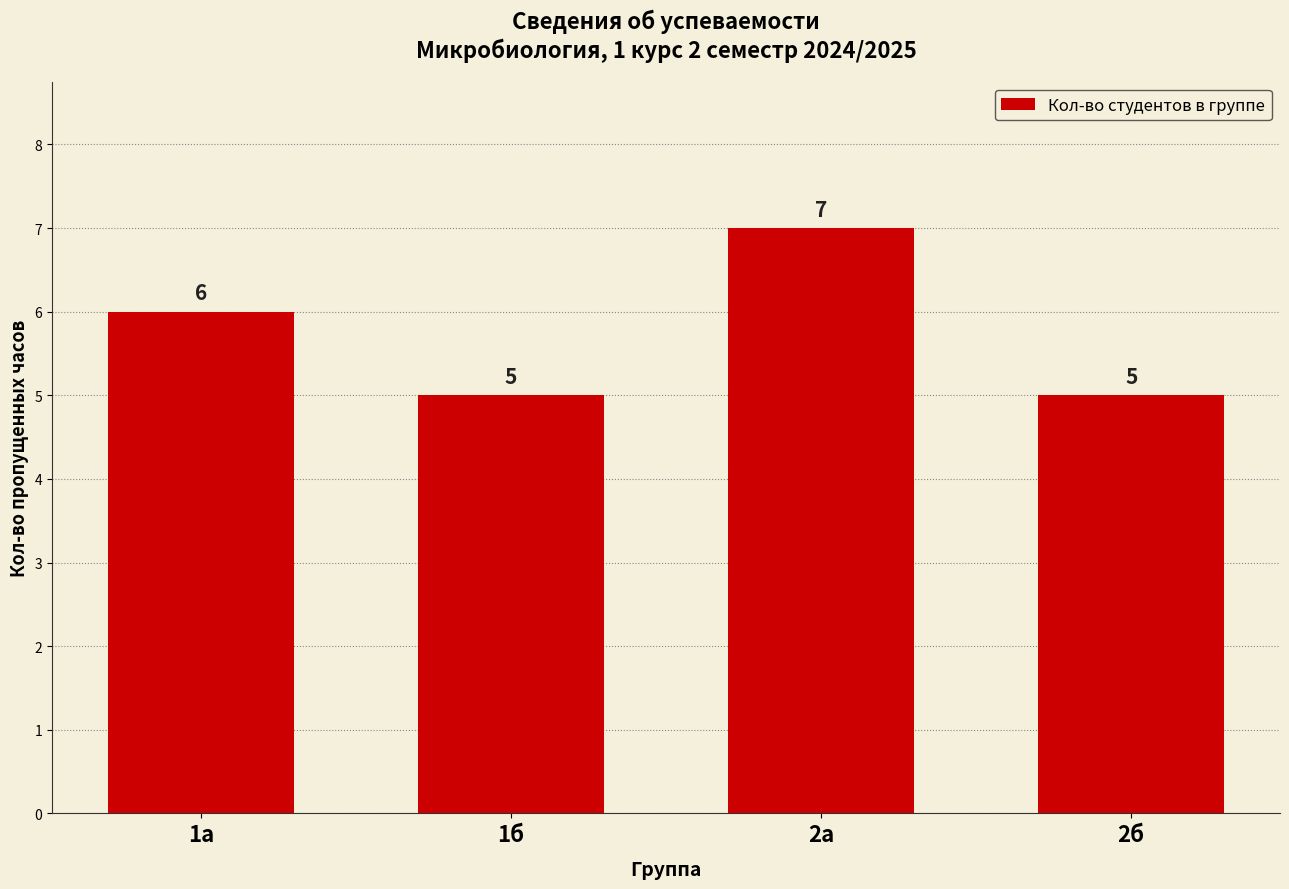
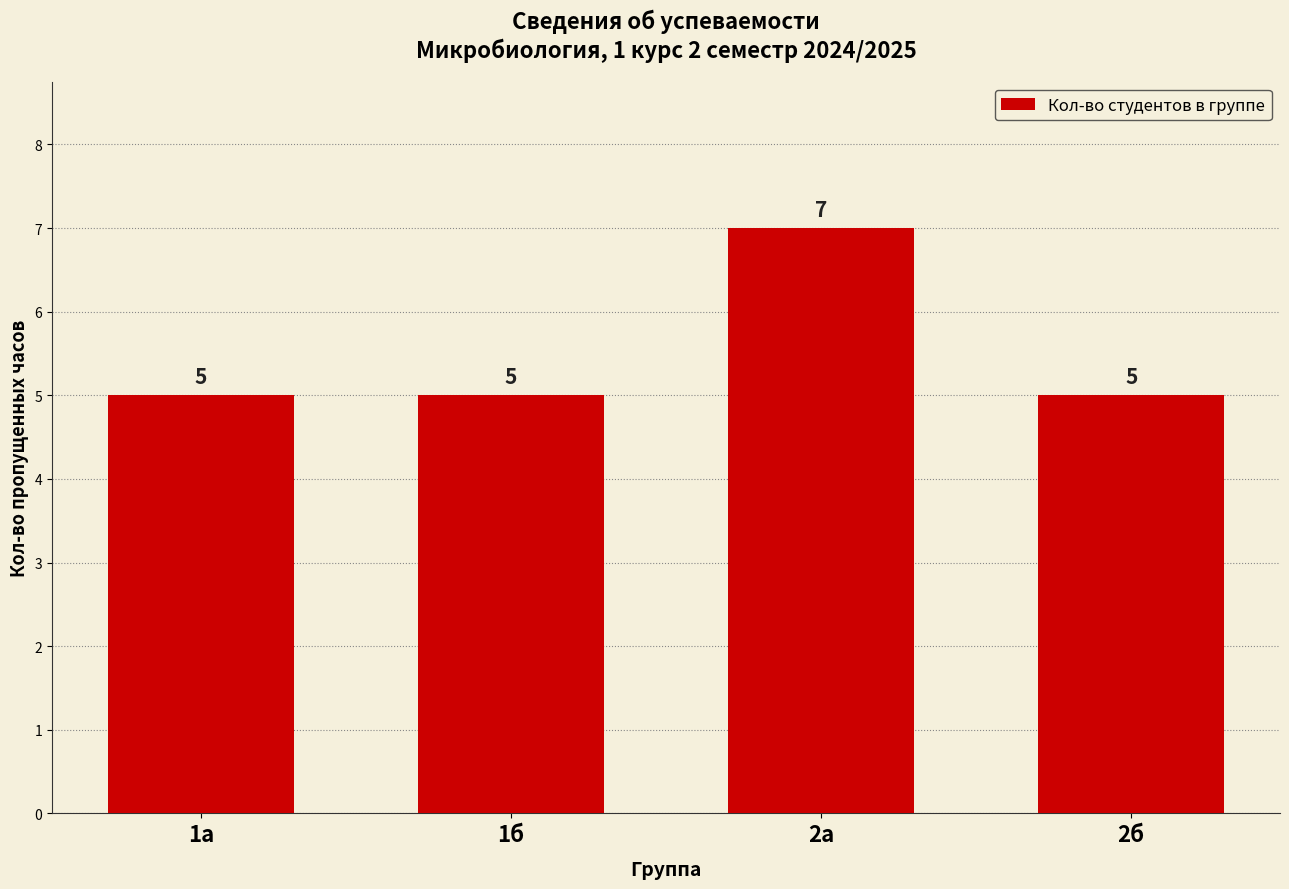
  {
-   "1а": 6,
+   "1а": 5,
    "1б": 5,
    "2а": 7,
    "2б": 5
  }
